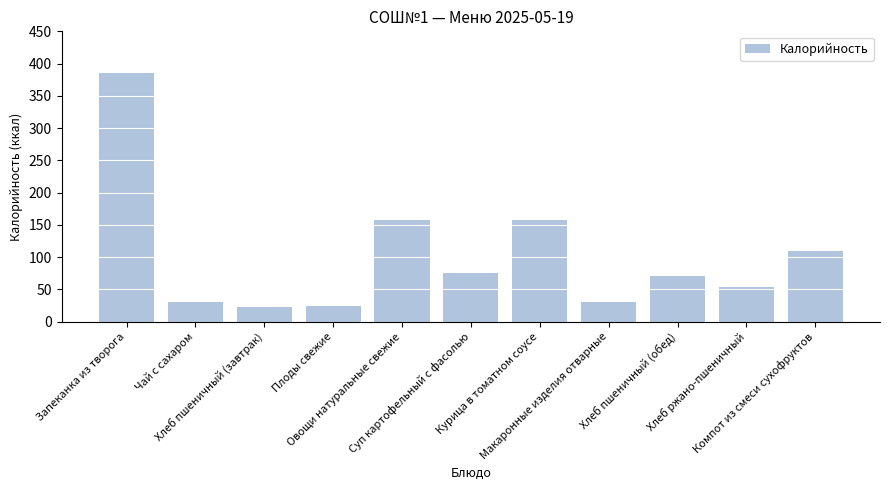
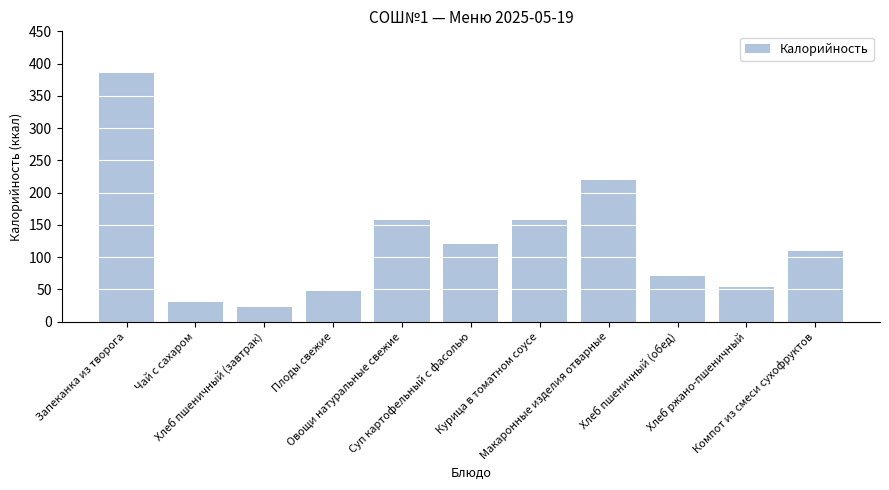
  {
    "Запеканка из творога": 390,
    "Чай с сахаром": 30,
    "Хлеб пшеничный (завтрак)": 20,
-   "Плоды свежие": 30,
+   "Плоды свежие": 50,
    "Овощи натуральные свежие": 160,
-   "Суп картофельный с фасолью": 80,
+   "Суп картофельный с фасолью": 120,
    "Курица в томатном соусе": 160,
-   "Макаронные изделия отварные": 30,
+   "Макаронные изделия отварные": 220,
    "Хлеб пшеничный (обед)": 70,
    "Хлеб ржано-пшеничный": 50,
    "Компот из смеси сухофруктов": 110
  }
